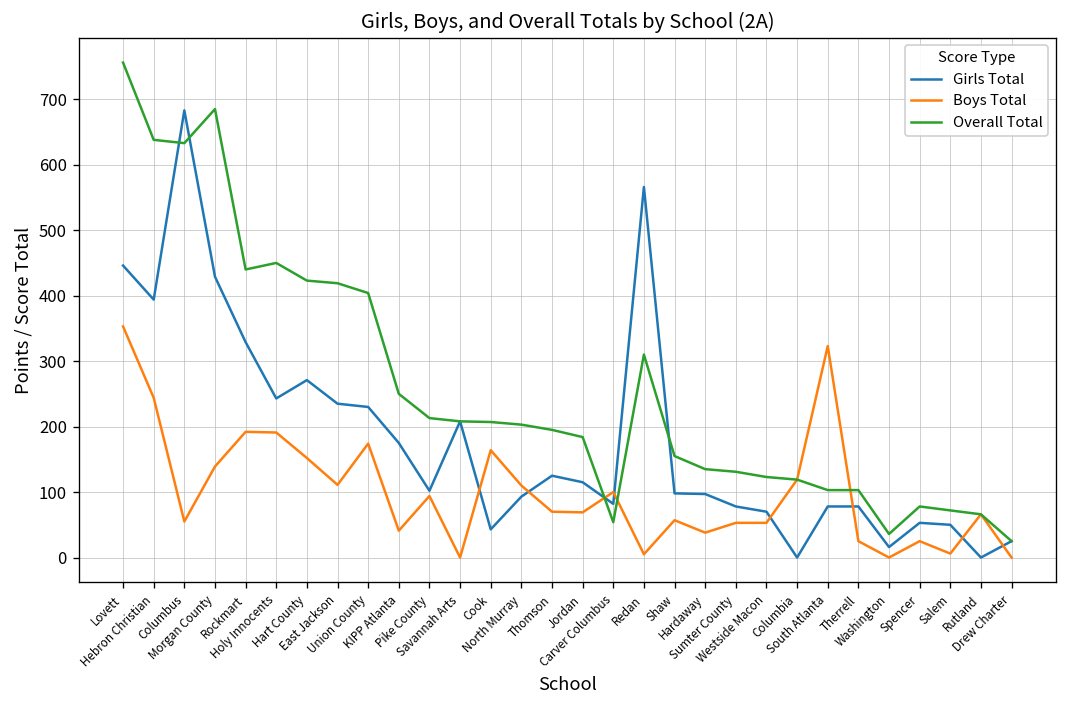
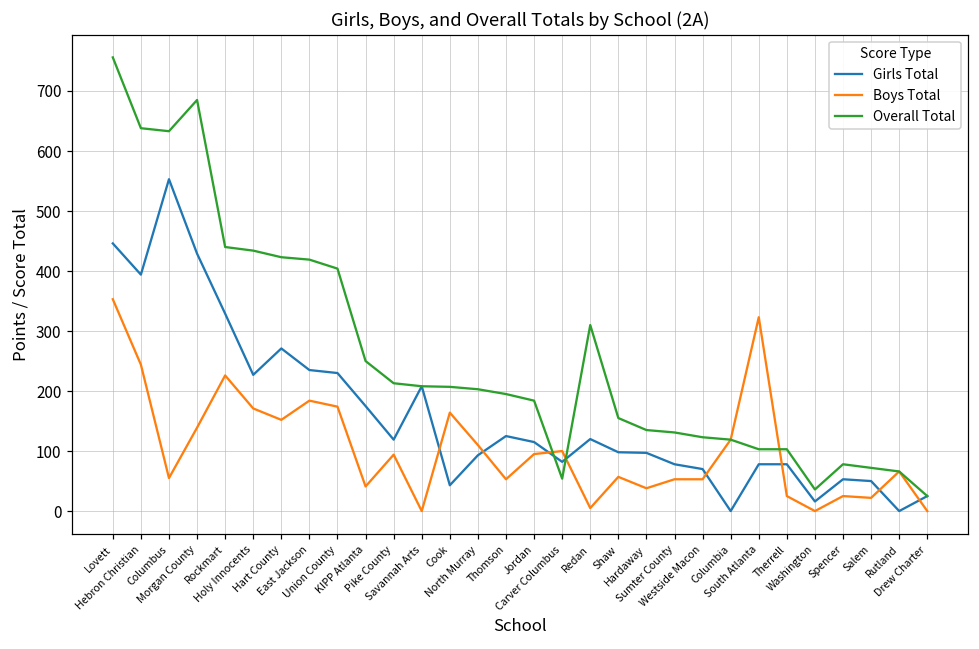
  {
    "Girls Total": {
      "Lovett": 450,
      "Hebron Christian": 390,
-     "Columbus": 680,
+     "Columbus": 550,
      "Morgan County": 430,
      "Rockmart": 330,
-     "Holy Innocents": 240,
+     "Holy Innocents": 230,
      "Hart County": 270,
      "East Jackson": 240,
      "Union County": 230,
      "KIPP Atlanta": 180,
-     "Pike County": 100,
+     "Pike County": 120,
      "Cook": 40,
      "North Murray": 90,
      "Thomson": 130,
      "Jordan": 120,
      "Carver Columbus": 80,
-     "Redan": 570,
+     "Redan": 120,
      "Shaw": 100,
      "Hardaway": 100,
      "Sumter County": 80,
      "Westside Macon": 70,
      "Columbia": 0,
      "South Atlanta": 80,
      "Therrell": 80,
      "Washington": 20,
      "Spencer": 50,
      "Salem": 50,
      "Rutland": 0
    },
    "Boys Total": {
      "Lovett": 350,
      "Hebron Christian": 240,
      "Columbus": 60,
      "Morgan County": 140,
-     "Rockmart": 190,
-     "Holy Innocents": 190,
+     "Rockmart": 230,
+     "Holy Innocents": 170,
      "Hart County": 150,
-     "East Jackson": 110,
+     "East Jackson": 180,
      "Union County": 170,
      "KIPP Atlanta": 40,
      "Pike County": 90,
      "Savannah Arts": 0,
      "Cook": 160,
      "North Murray": 110,
-     "Thomson": 70,
-     "Jordan": 70,
+     "Thomson": 50,
+     "Jordan": 100,
      "Carver Columbus": 100,
      "Redan": 10,
      "Shaw": 60,
      "Hardaway": 40,
      "Sumter County": 50,
      "Westside Macon": 50,
      "South Atlanta": 320,
      "Therrell": 30,
      "Washington": 0,
      "Spencer": 30,
-     "Salem": 10,
+     "Salem": 20,
      "Drew Charter": 0
    },
    "Overall Total": {
      "Lovett": 760,
      "Hebron Christian": 640,
      "Columbus": 630,
      "Morgan County": 690,
      "Rockmart": 440,
-     "Holy Innocents": 450,
+     "Holy Innocents": 430,
      "Hart County": 420,
      "East Jackson": 420,
      "Union County": 400,
      "KIPP Atlanta": 250,
      "Pike County": 210,
      "Cook": 210,
      "North Murray": 200,
      "Thomson": 200,
      "Jordan": 180,
      "Carver Columbus": 50,
      "Redan": 310,
      "Shaw": 160,
      "Hardaway": 140,
      "Sumter County": 130,
      "Westside Macon": 120,
      "South Atlanta": 100,
      "Therrell": 100,
      "Washington": 40,
      "Spencer": 80,
      "Salem": 70
    }
  }
